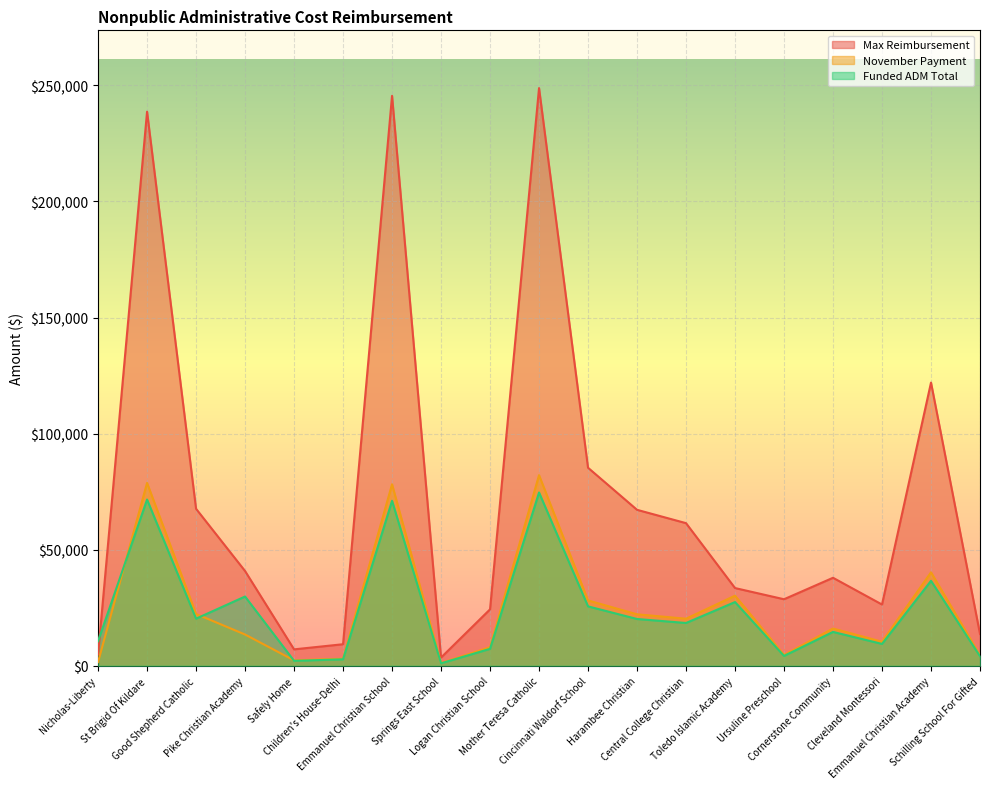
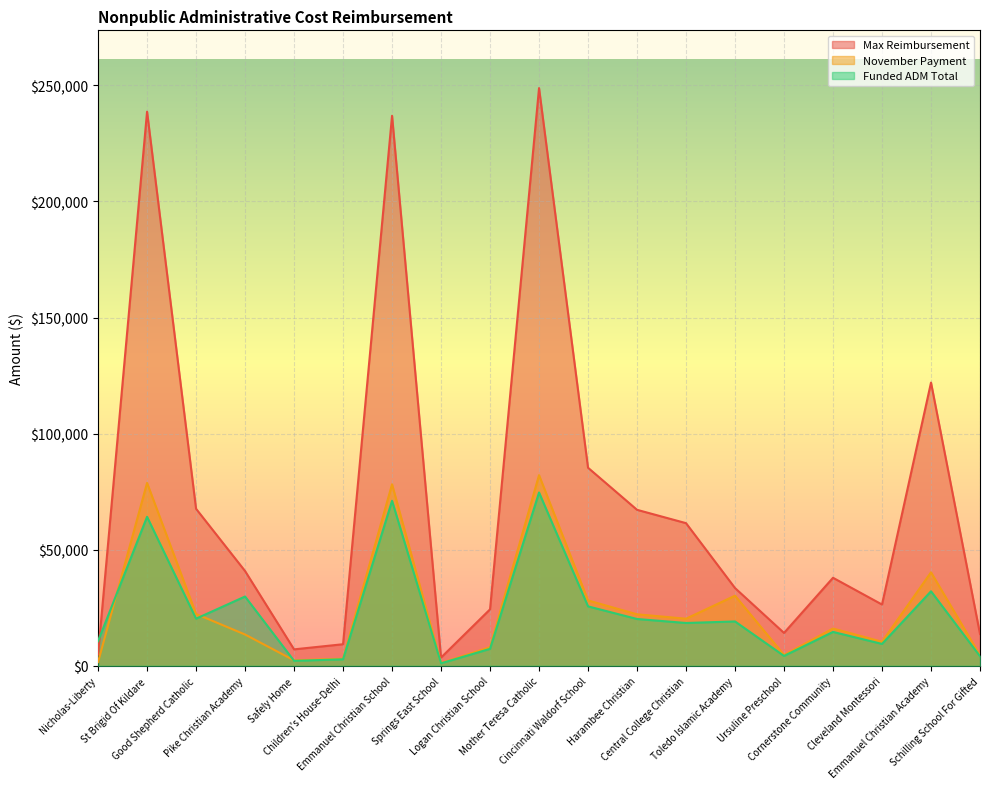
  {
    "Max Reimbursement": {
      "Nicholas-Liberty": "$5,000",
      "St Brigid Of Kildare": "$239,000",
      "Good Shepherd Catholic": "$68,000",
      "Pike Christian Academy": "$41,000",
      "Safely Home": "$7,000",
      "Children's House-Delhi": "$9,000",
-     "Emmanuel Christian School": "$245,000",
+     "Emmanuel Christian School": "$237,000",
      "Springs East School": "$4,000",
      "Logan Christian School": "$24,000",
      "Mother Teresa Catholic": "$249,000",
      "Cincinnati Waldorf School": "$85,000",
      "Harambee Christian": "$67,000",
      "Central College Christian": "$61,000",
      "Toledo Islamic Academy": "$33,000",
-     "Ursuline Preschool": "$29,000",
+     "Ursuline Preschool": "$14,000",
      "Cornerstone Community": "$38,000",
      "Cleveland Montessori": "$26,000",
      "Emmanuel Christian Academy": "$122,000",
      "Schilling School For Gifted": "$14,000"
    },
    "November Payment": {
      "Nicholas-Liberty": "$2,000",
      "St Brigid Of Kildare": "$79,000",
      "Good Shepherd Catholic": "$22,000",
      "Pike Christian Academy": "$13,000",
      "Emmanuel Christian School": "$78,000",
      "Mother Teresa Catholic": "$82,000",
      "Cincinnati Waldorf School": "$28,000",
      "Harambee Christian": "$22,000",
      "Central College Christian": "$20,000",
      "Toledo Islamic Academy": "$30,000",
      "Cornerstone Community": "$16,000",
      "Emmanuel Christian Academy": "$40,000"
    },
    "Funded ADM Total": {
      "Nicholas-Liberty": "$11,000",
-     "St Brigid Of Kildare": "$72,000",
+     "St Brigid Of Kildare": "$64,000",
      "Good Shepherd Catholic": "$20,000",
      "Pike Christian Academy": "$30,000",
      "Emmanuel Christian School": "$71,000",
      "Mother Teresa Catholic": "$75,000",
      "Cincinnati Waldorf School": "$26,000",
      "Harambee Christian": "$20,000",
      "Central College Christian": "$18,000",
-     "Toledo Islamic Academy": "$27,000",
+     "Toledo Islamic Academy": "$19,000",
      "Cornerstone Community": "$15,000",
-     "Emmanuel Christian Academy": "$37,000"
+     "Emmanuel Christian Academy": "$32,000"
    }
  }
